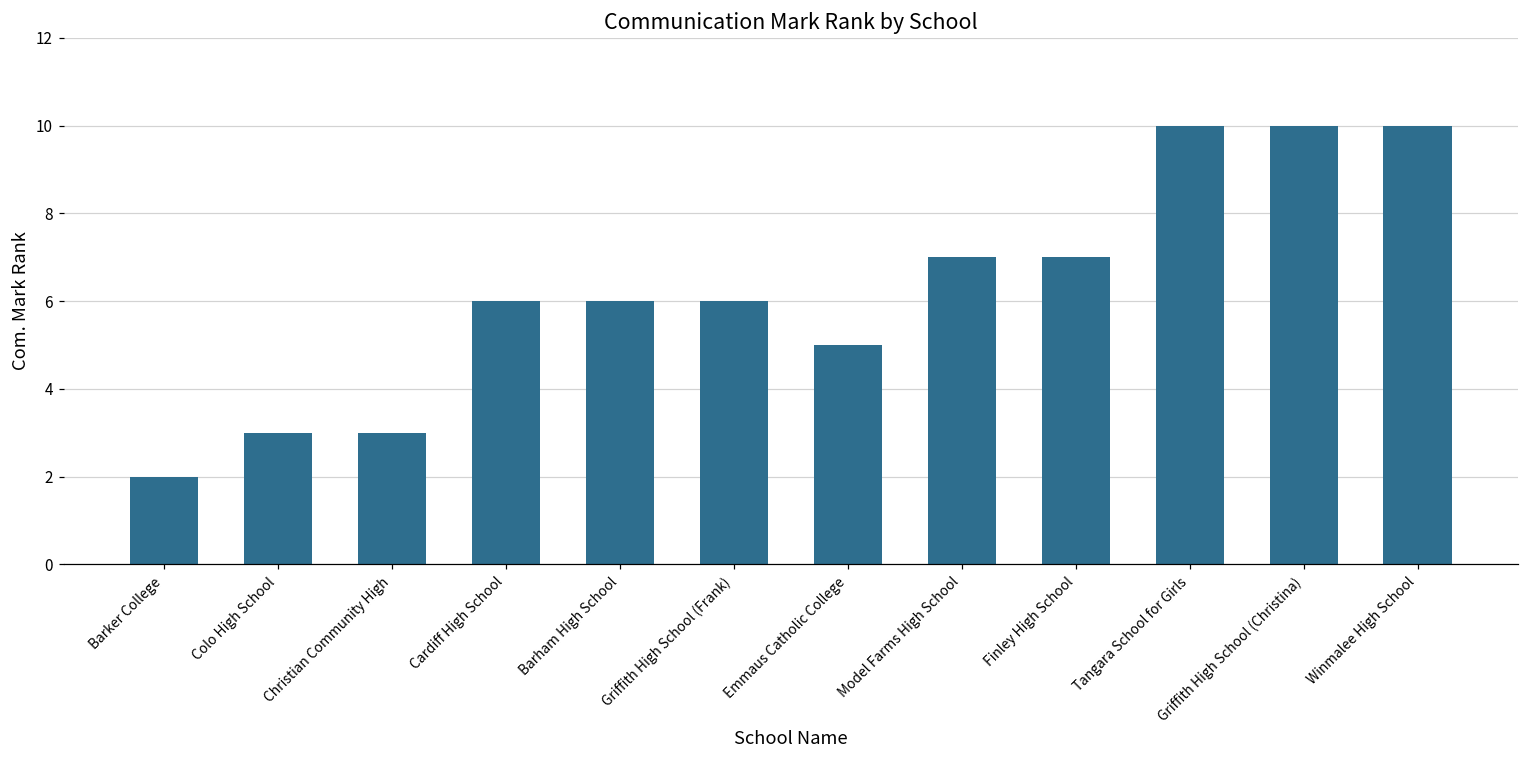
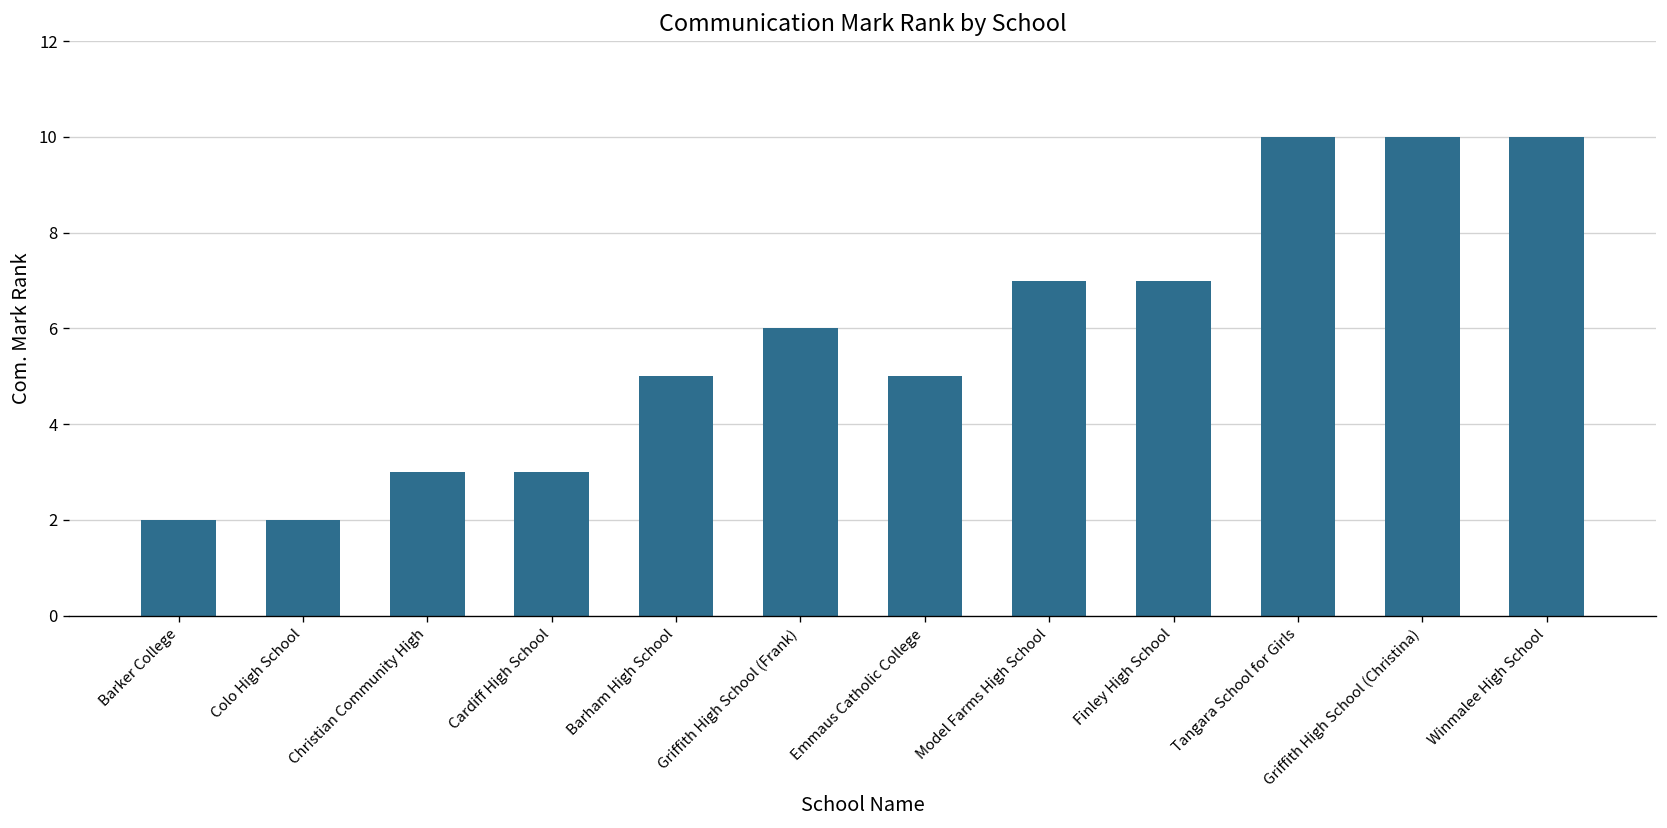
  {
    "Barker College": 2,
-   "Colo High School": 3,
+   "Colo High School": 2,
    "Christian Community High": 3,
-   "Cardiff High School": 6,
-   "Barham High School": 6,
+   "Cardiff High School": 3,
+   "Barham High School": 5,
    "Griffith High School (Frank)": 6,
    "Emmaus Catholic College": 5,
    "Model Farms High School": 7,
    "Finley High School": 7,
    "Tangara School for Girls": 10,
    "Griffith High School (Christina)": 10,
    "Winmalee High School": 10
  }
